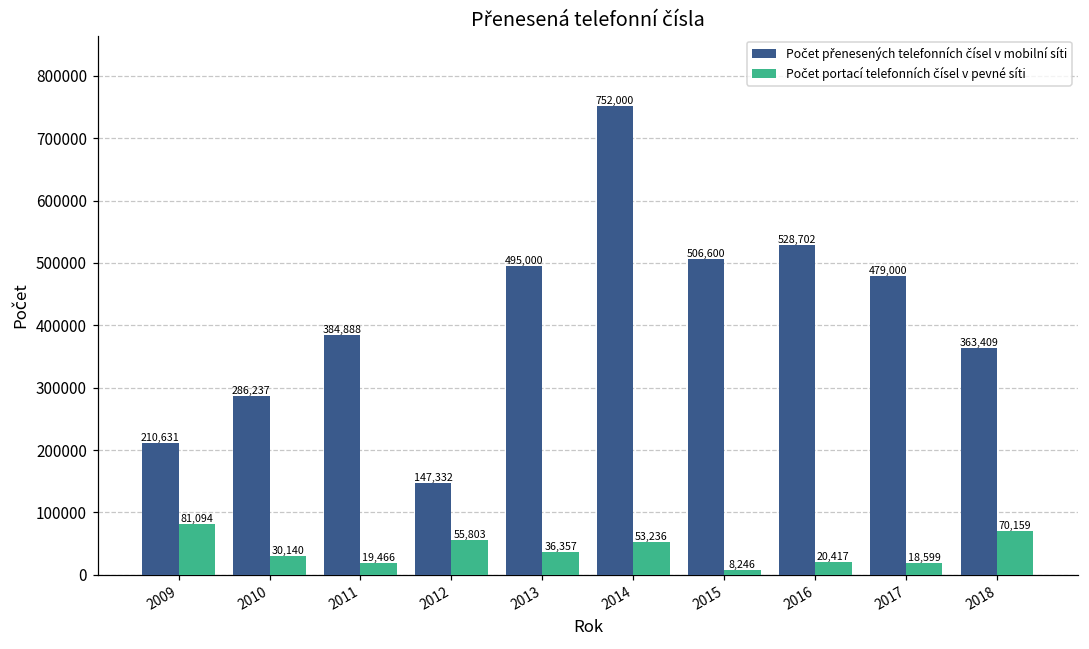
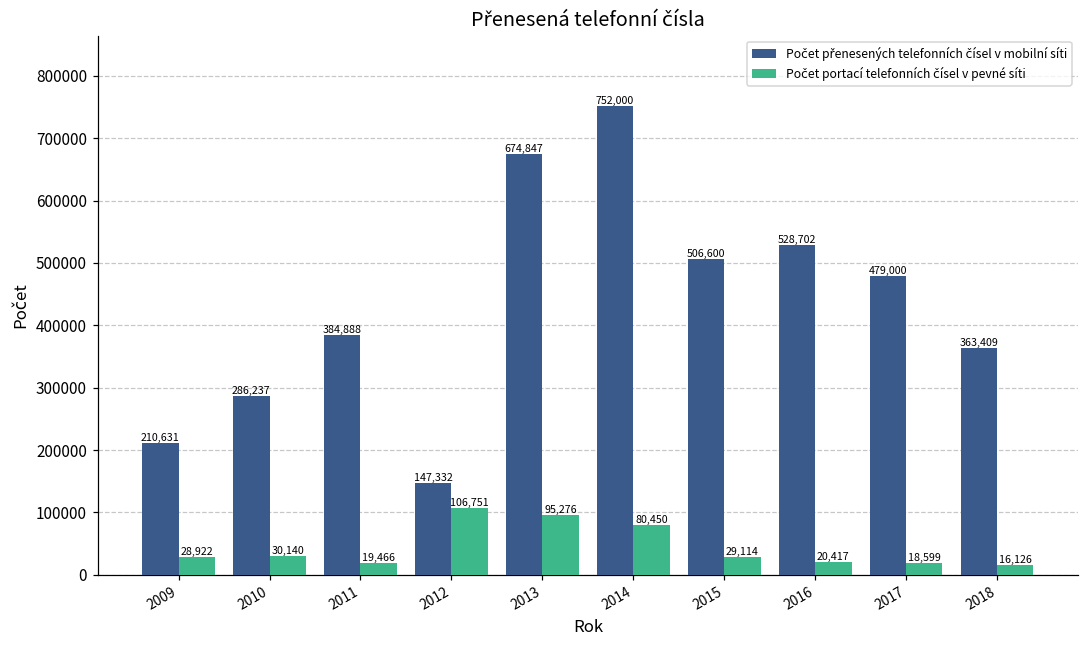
  {
    "Počet přenesených telefonních čísel v mobilní síti": {
      "2009": "210,631",
      "2010": "286,237",
      "2011": "384,888",
      "2012": "147,332",
-     "2013": "495,000",
+     "2013": "674,847",
      "2014": "752,000",
      "2015": "506,600",
      "2016": "528,702",
      "2017": "479,000",
      "2018": "363,409"
    },
    "Počet portací telefonních čísel v pevné síti": {
-     "2009": "81,094",
+     "2009": "28,922",
      "2010": "30,140",
      "2011": "19,466",
-     "2012": "55,803",
-     "2013": "36,357",
-     "2014": "53,236",
-     "2015": "8,246",
+     "2012": "106,751",
+     "2013": "95,276",
+     "2014": "80,450",
+     "2015": "29,114",
      "2016": "20,417",
      "2017": "18,599",
-     "2018": "70,159"
+     "2018": "16,126"
    }
  }
